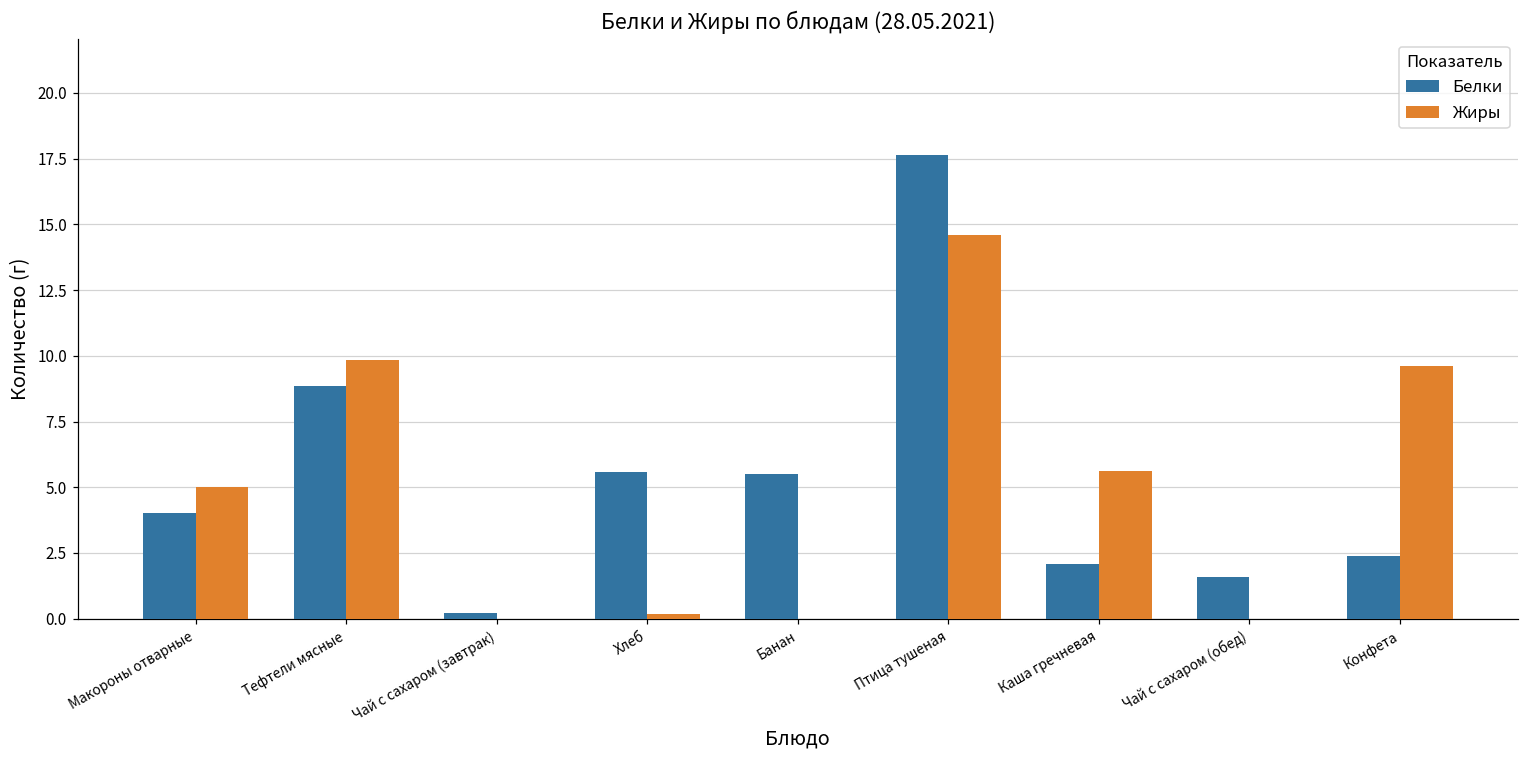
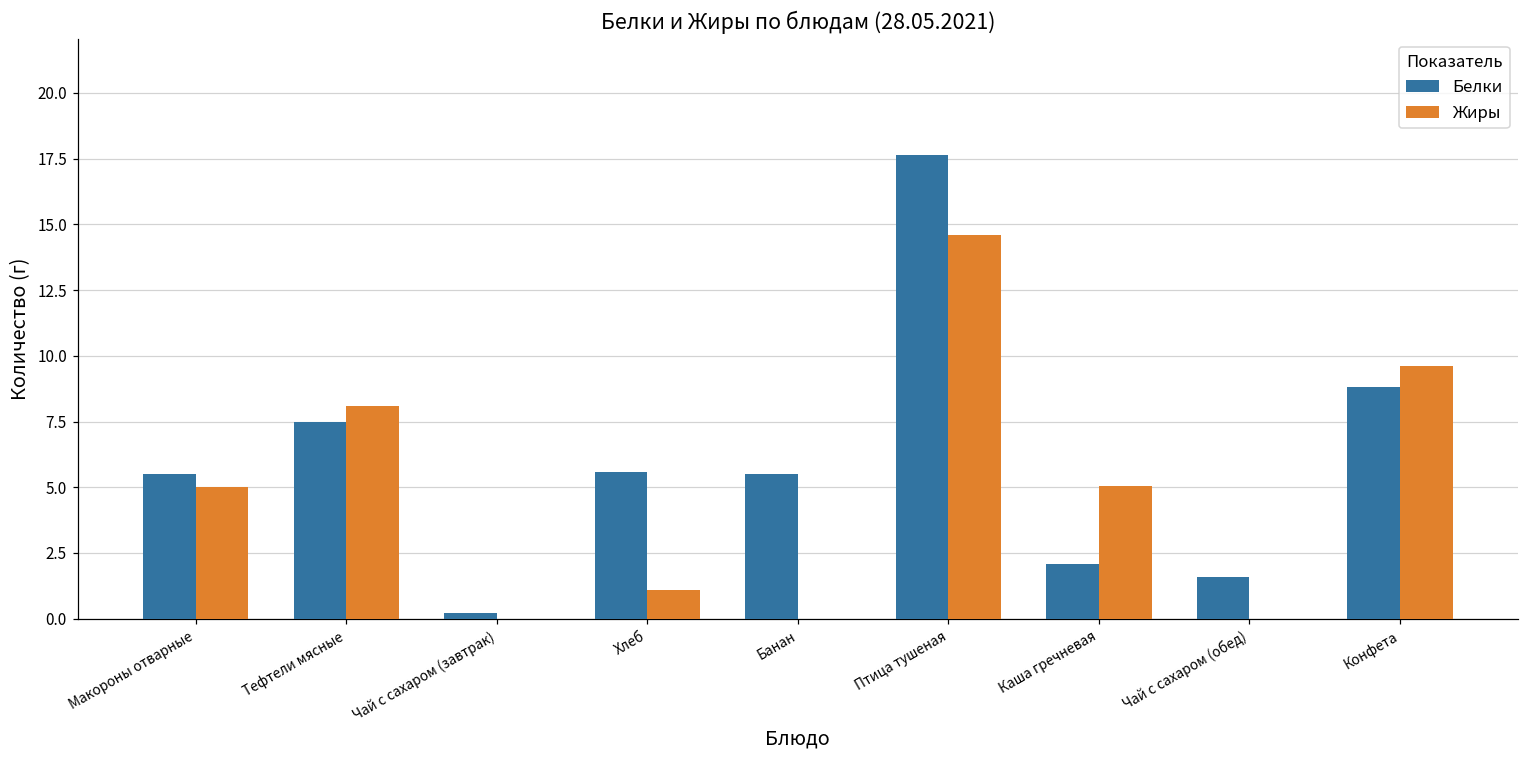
  {
    "Белки": {
-     "Макороны отварные": 4.0,
-     "Тефтели мясные": 8.9,
+     "Макороны отварные": 5.5,
+     "Тефтели мясные": 7.5,
      "Чай с сахаром (завтрак)": 0.2,
      "Хлеб": 5.6,
      "Банан": 5.5,
      "Птица тушеная": 17.7,
      "Каша гречневая": 2.1,
      "Чай с сахаром (обед)": 1.6,
-     "Конфета": 2.4
+     "Конфета": 8.8
    },
    "Жиры": {
      "Макороны отварные": 5.0,
-     "Тефтели мясные": 9.8,
+     "Тефтели мясные": 8.1,
      "Чай с сахаром (завтрак)": 0.0,
-     "Хлеб": 0.2,
+     "Хлеб": 1.1,
      "Банан": 0.0,
      "Птица тушеная": 14.6,
-     "Каша гречневая": 5.6,
+     "Каша гречневая": 5.1,
      "Чай с сахаром (обед)": 0.0,
      "Конфета": 9.6
    }
  }
